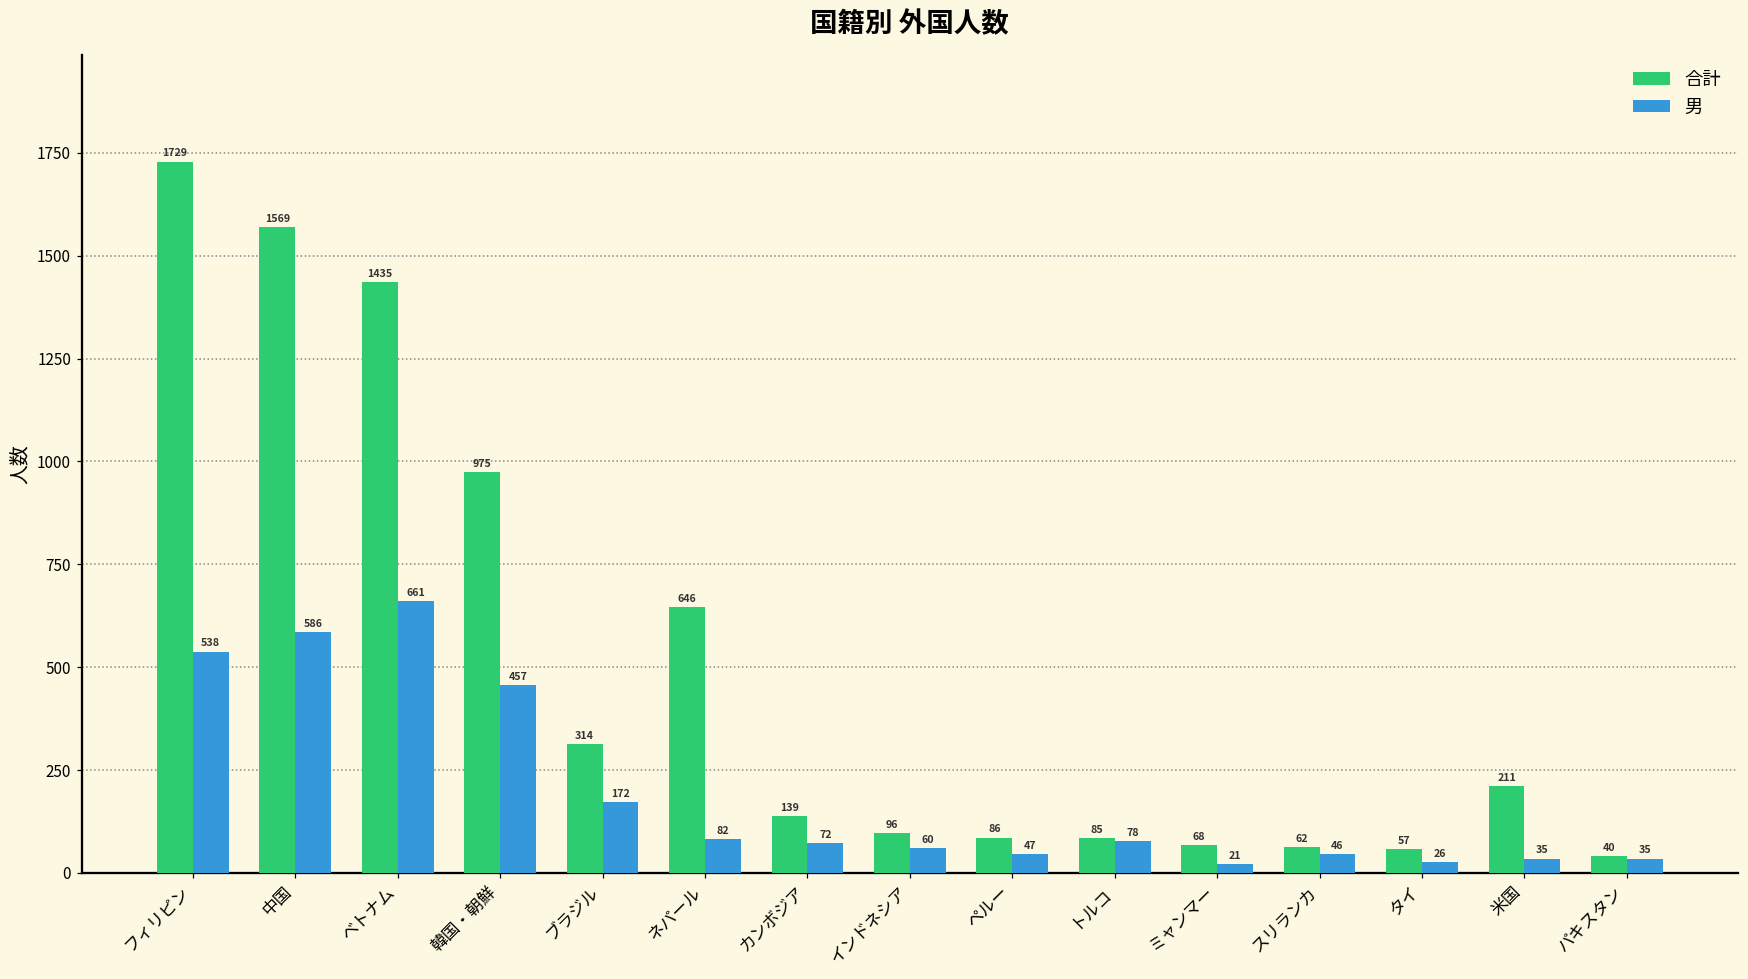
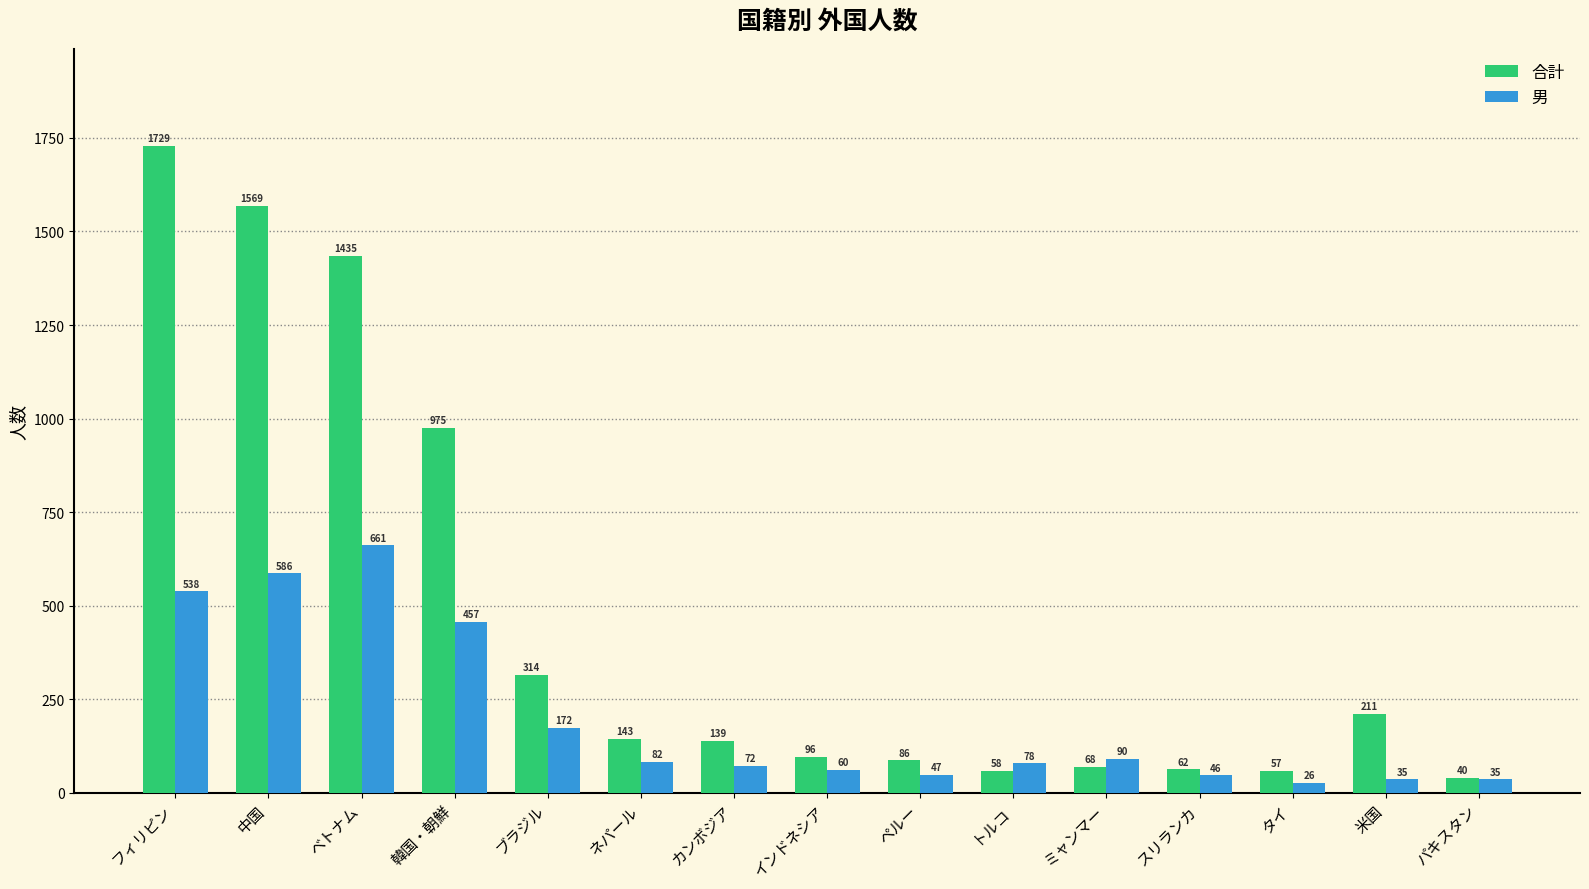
  {
    "合計": {
      "フィリピン": 1729,
      "中国": 1569,
      "ベトナム": 1435,
      "韓国・朝鮮": 975,
      "ブラジル": 314,
-     "ネパール": 646,
+     "ネパール": 143,
      "カンボジア": 139,
      "インドネシア": 96,
      "ペルー": 86,
-     "トルコ": 85,
+     "トルコ": 58,
      "ミャンマー": 68,
      "スリランカ": 62,
      "タイ": 57,
      "米国": 211,
      "パキスタン": 40
    },
    "男": {
      "フィリピン": 538,
      "中国": 586,
      "ベトナム": 661,
      "韓国・朝鮮": 457,
      "ブラジル": 172,
      "ネパール": 82,
      "カンボジア": 72,
      "インドネシア": 60,
      "ペルー": 47,
      "トルコ": 78,
-     "ミャンマー": 21,
+     "ミャンマー": 90,
      "スリランカ": 46,
      "タイ": 26,
      "米国": 35,
      "パキスタン": 35
    }
  }
